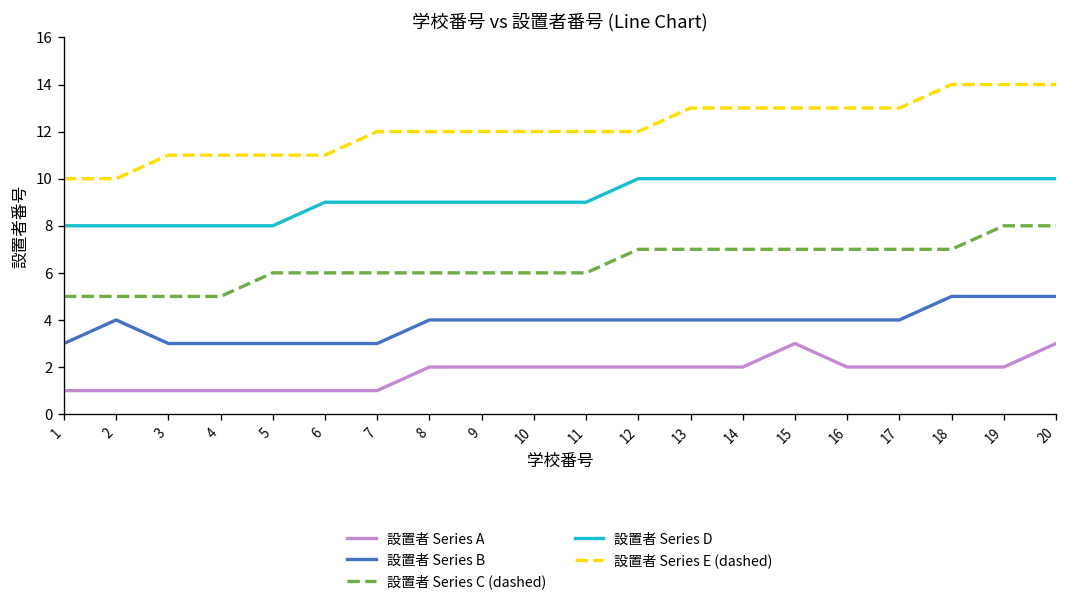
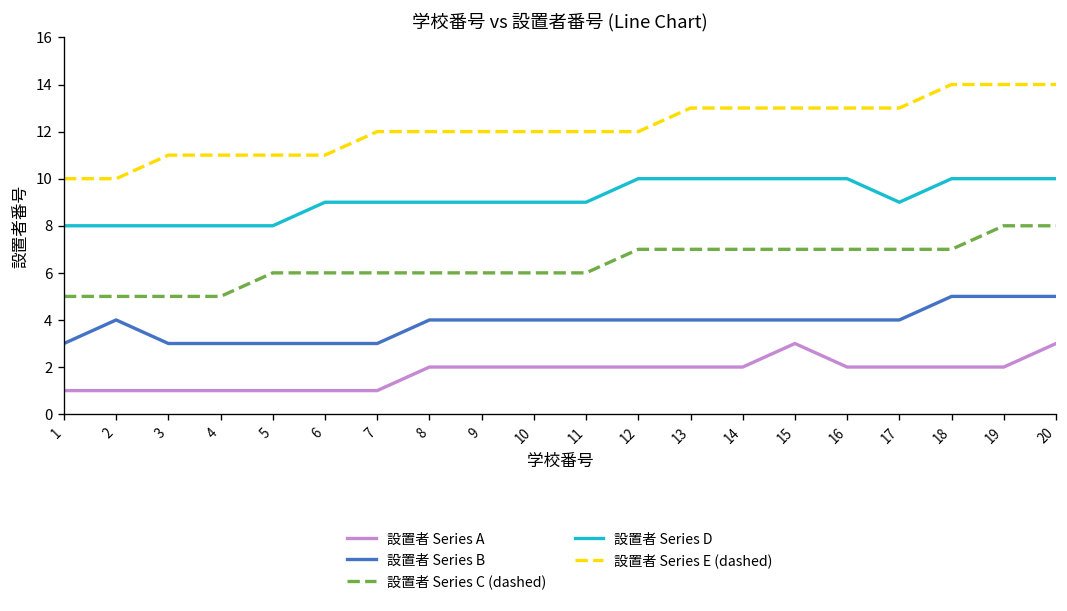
  {
    "設置者 Series A": {
      "1": 1,
      "2": 1,
      "3": 1,
      "4": 1,
      "5": 1,
      "6": 1,
      "7": 1,
      "8": 2,
      "9": 2,
      "10": 2,
      "11": 2,
      "12": 2,
      "13": 2,
      "14": 2,
      "15": 3,
      "16": 2,
      "17": 2,
      "18": 2,
      "19": 2,
      "20": 3
    },
    "設置者 Series B": {
      "1": 3,
      "2": 4,
      "3": 3,
      "4": 3,
      "5": 3,
      "6": 3,
      "7": 3,
      "8": 4,
      "9": 4,
      "10": 4,
      "11": 4,
      "12": 4,
      "13": 4,
      "14": 4,
      "15": 4,
      "16": 4,
      "17": 4,
      "18": 5,
      "19": 5,
      "20": 5
    },
    "設置者 Series C (dashed)": {
      "1": 5,
      "2": 5,
      "3": 5,
      "4": 5,
      "5": 6,
      "6": 6,
      "7": 6,
      "8": 6,
      "9": 6,
      "10": 6,
      "11": 6,
      "12": 7,
      "13": 7,
      "14": 7,
      "15": 7,
      "16": 7,
      "17": 7,
      "18": 7,
      "19": 8,
      "20": 8
    },
    "設置者 Series D": {
      "1": 8,
      "2": 8,
      "3": 8,
      "4": 8,
      "5": 8,
      "6": 9,
      "7": 9,
      "8": 9,
      "9": 9,
      "10": 9,
      "11": 9,
      "12": 10,
      "13": 10,
      "14": 10,
      "15": 10,
      "16": 10,
-     "17": 10,
+     "17": 9,
      "18": 10,
      "19": 10,
      "20": 10
    },
    "設置者 Series E (dashed)": {
      "1": 10,
      "2": 10,
      "3": 11,
      "4": 11,
      "5": 11,
      "6": 11,
      "7": 12,
      "8": 12,
      "9": 12,
      "10": 12,
      "11": 12,
      "12": 12,
      "13": 13,
      "14": 13,
      "15": 13,
      "16": 13,
      "17": 13,
      "18": 14,
      "19": 14,
      "20": 14
    }
  }
